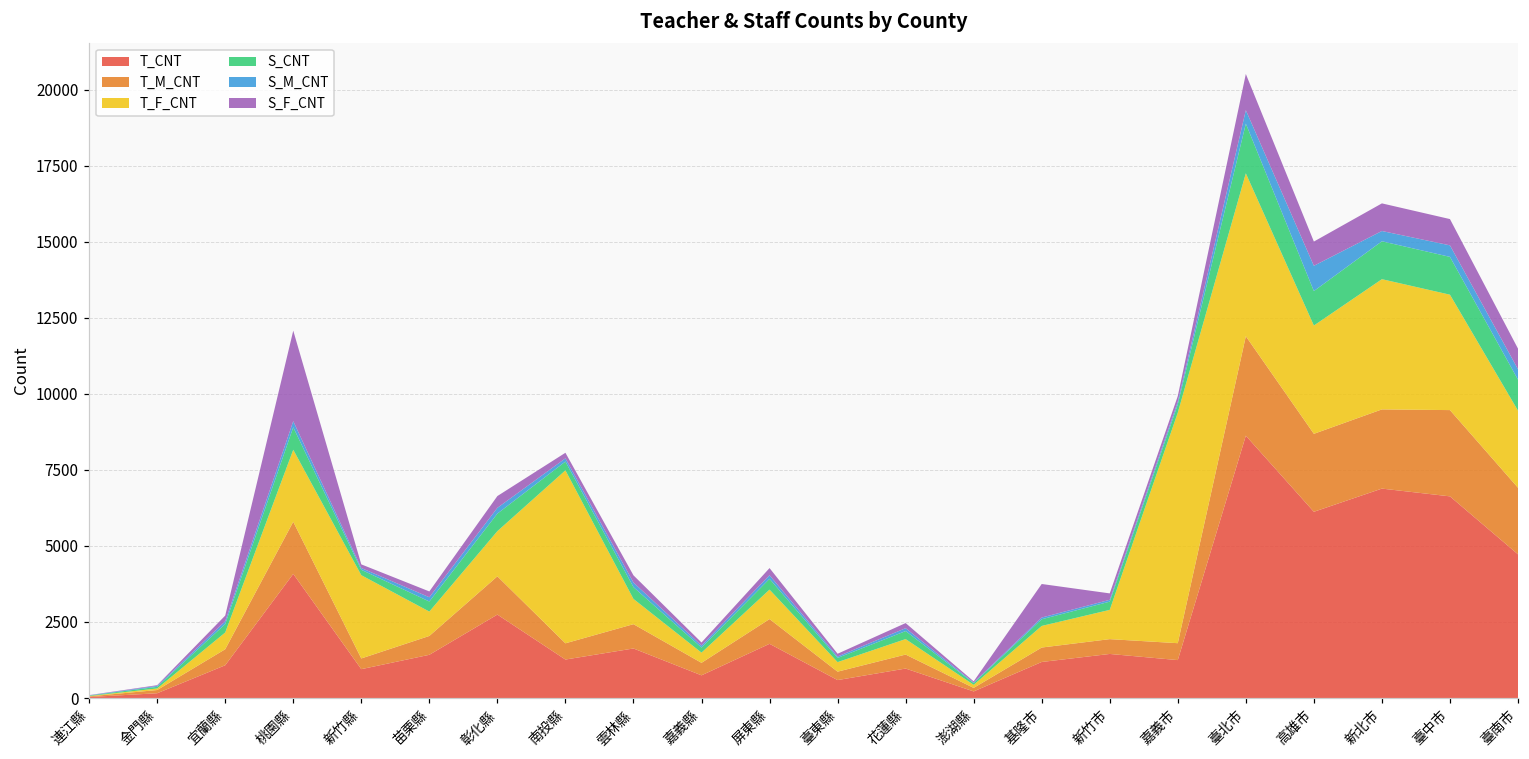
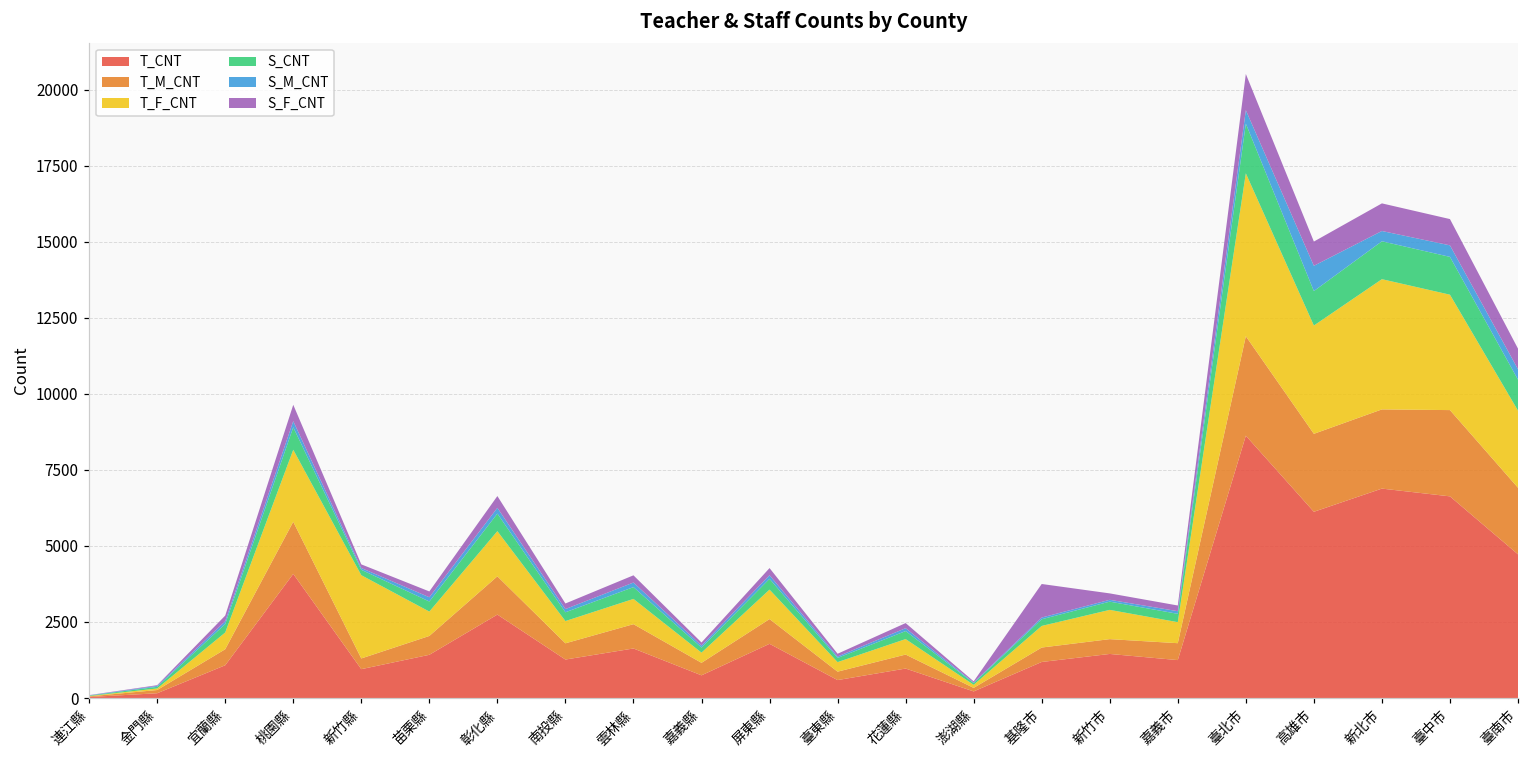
  {
    "T_F_CNT": {
      "宜蘭縣": 600,
      "桃園縣": 2400,
      "新竹縣": 2700,
      "苗栗縣": 800,
      "彰化縣": 1500,
-     "南投縣": 5700,
+     "南投縣": 700,
      "雲林縣": 800,
      "嘉義縣": 300,
      "屏東縣": 1000,
      "臺東縣": 300,
      "花蓮縣": 500,
      "基隆市": 700,
      "新竹市": 1000,
-     "嘉義市": 7600,
+     "嘉義市": 700,
      "臺北市": 5400,
      "高雄市": 3600,
      "新北市": 4300,
      "臺中市": 3800,
      "臺南市": 2500
    },
    "S_CNT": {
      "桃園縣": 700,
      "苗栗縣": 300,
      "彰化縣": 600,
      "南投縣": 300,
      "雲林縣": 400,
      "屏東縣": 400,
      "花蓮縣": 300,
      "臺北市": 1600,
      "高雄市": 1100,
      "新北市": 1200,
      "臺中市": 1200,
      "臺南市": 1000
    },
    "S_M_CNT": {
      "桃園縣": 200,
      "苗栗縣": 100,
      "彰化縣": 200,
      "南投縣": 100,
      "雲林縣": 200,
      "屏東縣": 100,
      "花蓮縣": 100,
      "臺北市": 400,
      "高雄市": 800,
      "新北市": 300,
      "臺中市": 400,
      "臺南市": 300
    },
    "S_F_CNT": {
      "宜蘭縣": 200,
-     "桃園縣": 3000,
+     "桃園縣": 500,
      "新竹縣": 100,
      "苗栗縣": 200,
      "彰化縣": 400,
      "南投縣": 200,
      "雲林縣": 200,
      "嘉義縣": 100,
      "屏東縣": 200,
      "花蓮縣": 200,
      "基隆市": 1100,
      "新竹市": 200,
      "嘉義市": 200,
      "臺北市": 1200,
      "高雄市": 800,
      "新北市": 900,
      "臺中市": 900,
      "臺南市": 700
    }
  }
